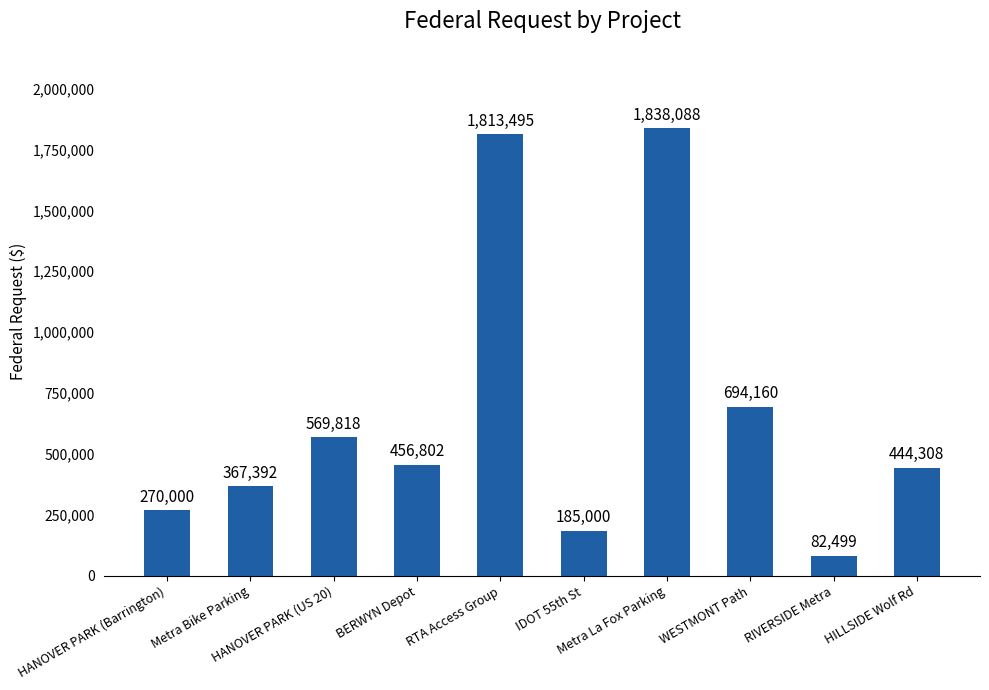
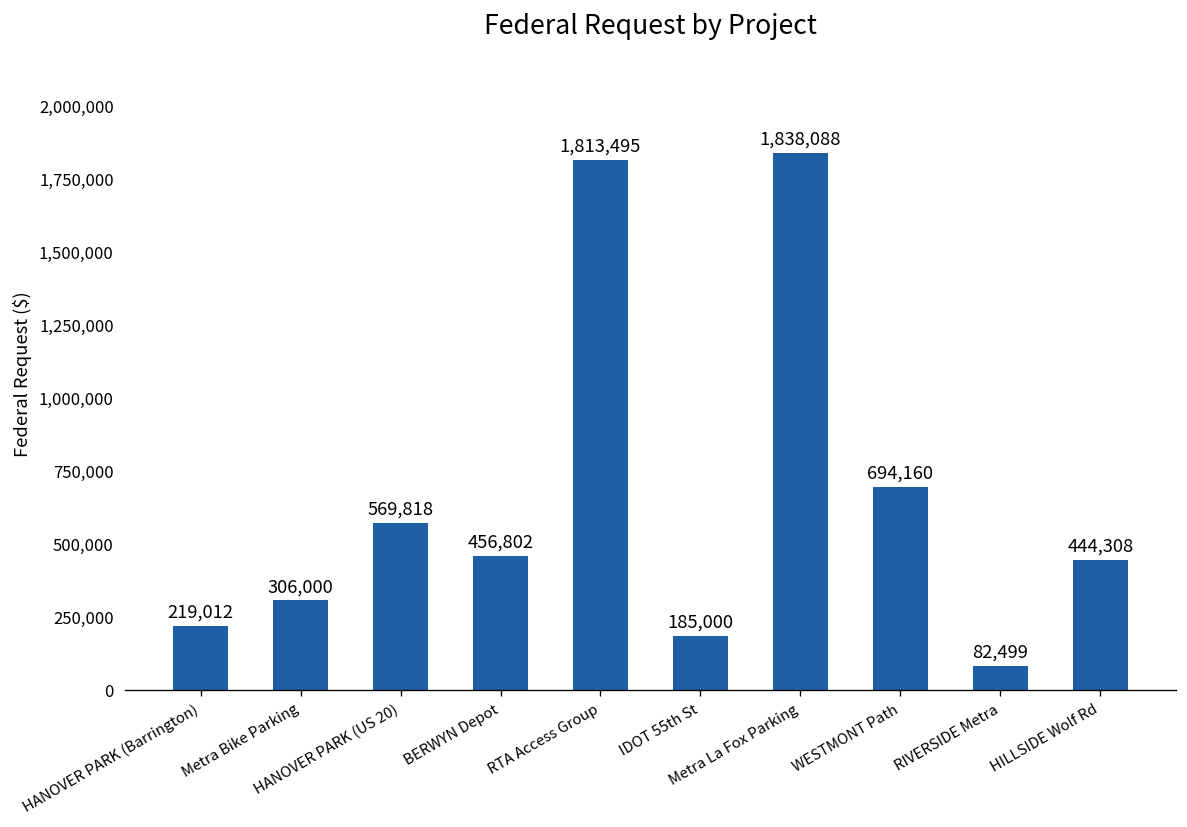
  {
-   "HANOVER PARK (Barrington)": "270,000",
-   "Metra Bike Parking": "367,392",
+   "HANOVER PARK (Barrington)": "219,012",
+   "Metra Bike Parking": "306,000",
    "HANOVER PARK (US 20)": "569,818",
    "BERWYN Depot": "456,802",
    "RTA Access Group": "1,813,495",
    "IDOT 55th St": "185,000",
    "Metra La Fox Parking": "1,838,088",
    "WESTMONT Path": "694,160",
    "RIVERSIDE Metra": "82,499",
    "HILLSIDE Wolf Rd": "444,308"
  }
